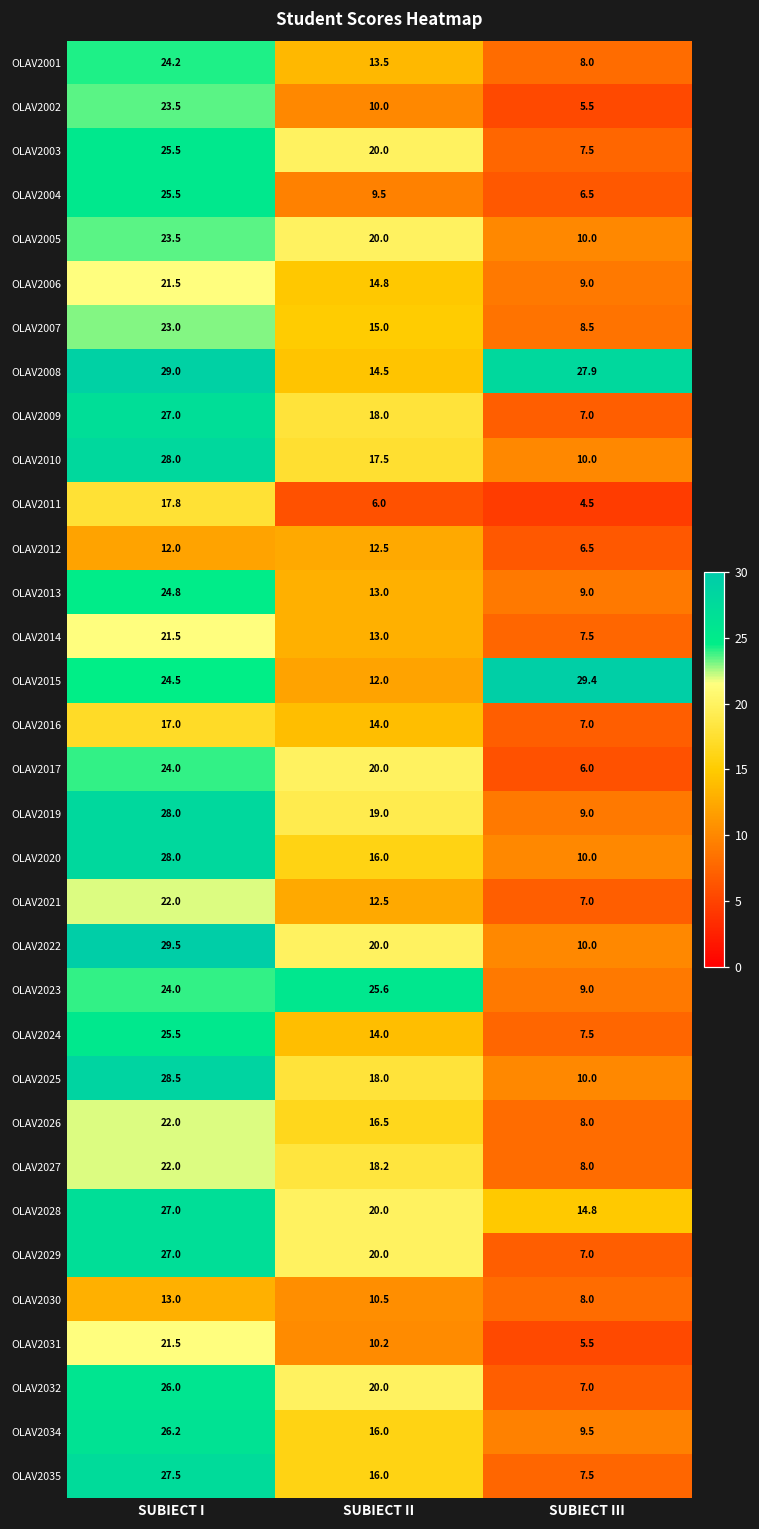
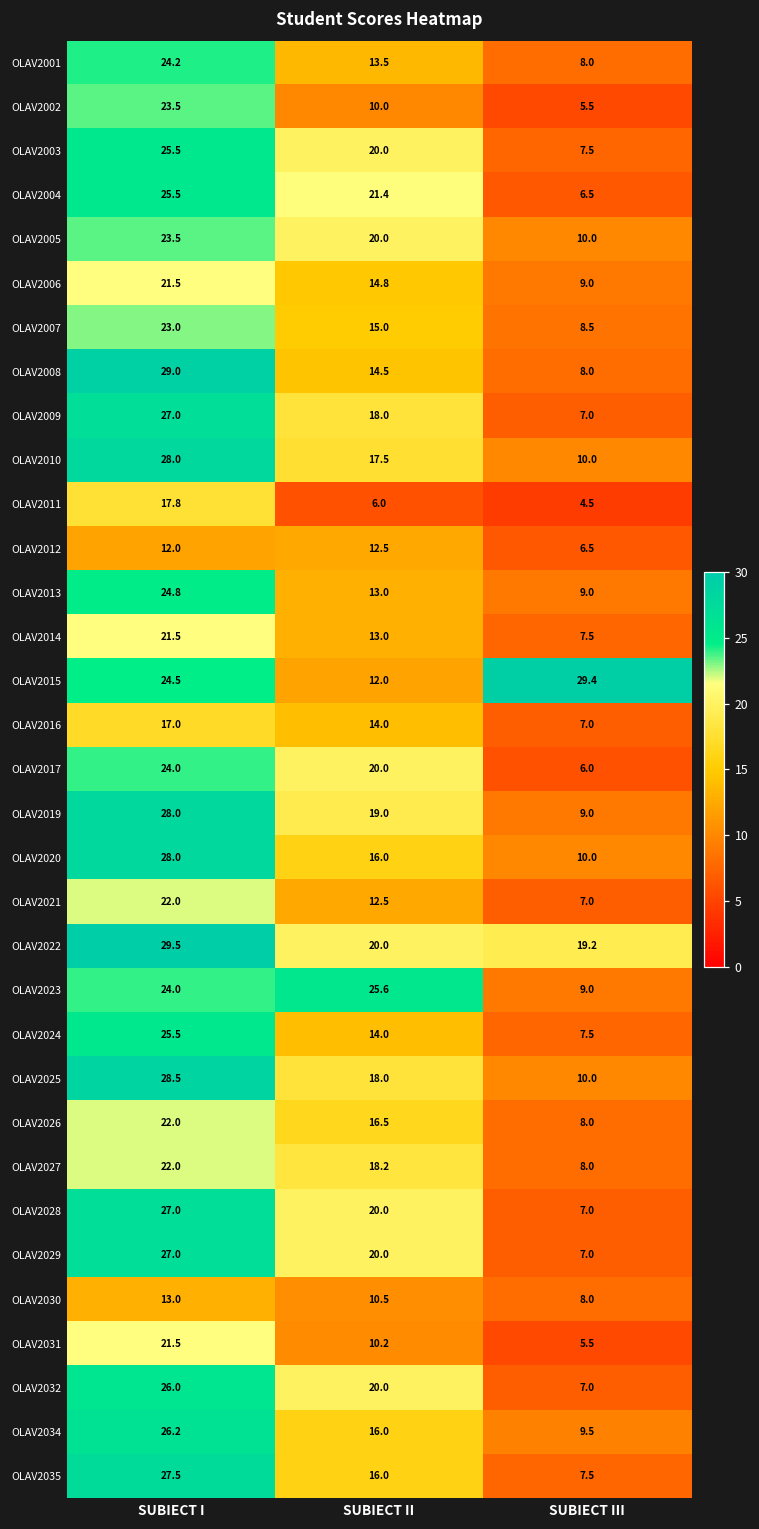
  {
    "OLAV2001": {
      "SUBIECT I": 24.2,
      "SUBIECT II": 13.5,
      "SUBIECT III": 8.0
    },
    "OLAV2002": {
      "SUBIECT I": 23.5,
      "SUBIECT II": 10.0,
      "SUBIECT III": 5.5
    },
    "OLAV2003": {
      "SUBIECT I": 25.5,
      "SUBIECT II": 20.0,
      "SUBIECT III": 7.5
    },
    "OLAV2004": {
      "SUBIECT I": 25.5,
-     "SUBIECT II": 9.5,
+     "SUBIECT II": 21.4,
      "SUBIECT III": 6.5
    },
    "OLAV2005": {
      "SUBIECT I": 23.5,
      "SUBIECT II": 20.0,
      "SUBIECT III": 10.0
    },
    "OLAV2006": {
      "SUBIECT I": 21.5,
      "SUBIECT II": 14.8,
      "SUBIECT III": 9.0
    },
    "OLAV2007": {
      "SUBIECT I": 23.0,
      "SUBIECT II": 15.0,
      "SUBIECT III": 8.5
    },
    "OLAV2008": {
      "SUBIECT I": 29.0,
      "SUBIECT II": 14.5,
-     "SUBIECT III": 27.9
+     "SUBIECT III": 8.0
    },
    "OLAV2009": {
      "SUBIECT I": 27.0,
      "SUBIECT II": 18.0,
      "SUBIECT III": 7.0
    },
    "OLAV2010": {
      "SUBIECT I": 28.0,
      "SUBIECT II": 17.5,
      "SUBIECT III": 10.0
    },
    "OLAV2011": {
      "SUBIECT I": 17.8,
      "SUBIECT II": 6.0,
      "SUBIECT III": 4.5
    },
    "OLAV2012": {
      "SUBIECT I": 12.0,
      "SUBIECT II": 12.5,
      "SUBIECT III": 6.5
    },
    "OLAV2013": {
      "SUBIECT I": 24.8,
      "SUBIECT II": 13.0,
      "SUBIECT III": 9.0
    },
    "OLAV2014": {
      "SUBIECT I": 21.5,
      "SUBIECT II": 13.0,
      "SUBIECT III": 7.5
    },
    "OLAV2015": {
      "SUBIECT I": 24.5,
      "SUBIECT II": 12.0,
      "SUBIECT III": 29.4
    },
    "OLAV2016": {
      "SUBIECT I": 17.0,
      "SUBIECT II": 14.0,
      "SUBIECT III": 7.0
    },
    "OLAV2017": {
      "SUBIECT I": 24.0,
      "SUBIECT II": 20.0,
      "SUBIECT III": 6.0
    },
    "OLAV2019": {
      "SUBIECT I": 28.0,
      "SUBIECT II": 19.0,
      "SUBIECT III": 9.0
    },
    "OLAV2020": {
      "SUBIECT I": 28.0,
      "SUBIECT II": 16.0,
      "SUBIECT III": 10.0
    },
    "OLAV2021": {
      "SUBIECT I": 22.0,
      "SUBIECT II": 12.5,
      "SUBIECT III": 7.0
    },
    "OLAV2022": {
      "SUBIECT I": 29.5,
      "SUBIECT II": 20.0,
-     "SUBIECT III": 10.0
+     "SUBIECT III": 19.2
    },
    "OLAV2023": {
      "SUBIECT I": 24.0,
      "SUBIECT II": 25.6,
      "SUBIECT III": 9.0
    },
    "OLAV2024": {
      "SUBIECT I": 25.5,
      "SUBIECT II": 14.0,
      "SUBIECT III": 7.5
    },
    "OLAV2025": {
      "SUBIECT I": 28.5,
      "SUBIECT II": 18.0,
      "SUBIECT III": 10.0
    },
    "OLAV2026": {
      "SUBIECT I": 22.0,
      "SUBIECT II": 16.5,
      "SUBIECT III": 8.0
    },
    "OLAV2027": {
      "SUBIECT I": 22.0,
      "SUBIECT II": 18.2,
      "SUBIECT III": 8.0
    },
    "OLAV2028": {
      "SUBIECT I": 27.0,
      "SUBIECT II": 20.0,
-     "SUBIECT III": 14.8
+     "SUBIECT III": 7.0
    },
    "OLAV2029": {
      "SUBIECT I": 27.0,
      "SUBIECT II": 20.0,
      "SUBIECT III": 7.0
    },
    "OLAV2030": {
      "SUBIECT I": 13.0,
      "SUBIECT II": 10.5,
      "SUBIECT III": 8.0
    },
    "OLAV2031": {
      "SUBIECT I": 21.5,
      "SUBIECT II": 10.2,
      "SUBIECT III": 5.5
    },
    "OLAV2032": {
      "SUBIECT I": 26.0,
      "SUBIECT II": 20.0,
      "SUBIECT III": 7.0
    },
    "OLAV2034": {
      "SUBIECT I": 26.2,
      "SUBIECT II": 16.0,
      "SUBIECT III": 9.5
    },
    "OLAV2035": {
      "SUBIECT I": 27.5,
      "SUBIECT II": 16.0,
      "SUBIECT III": 7.5
    }
  }
